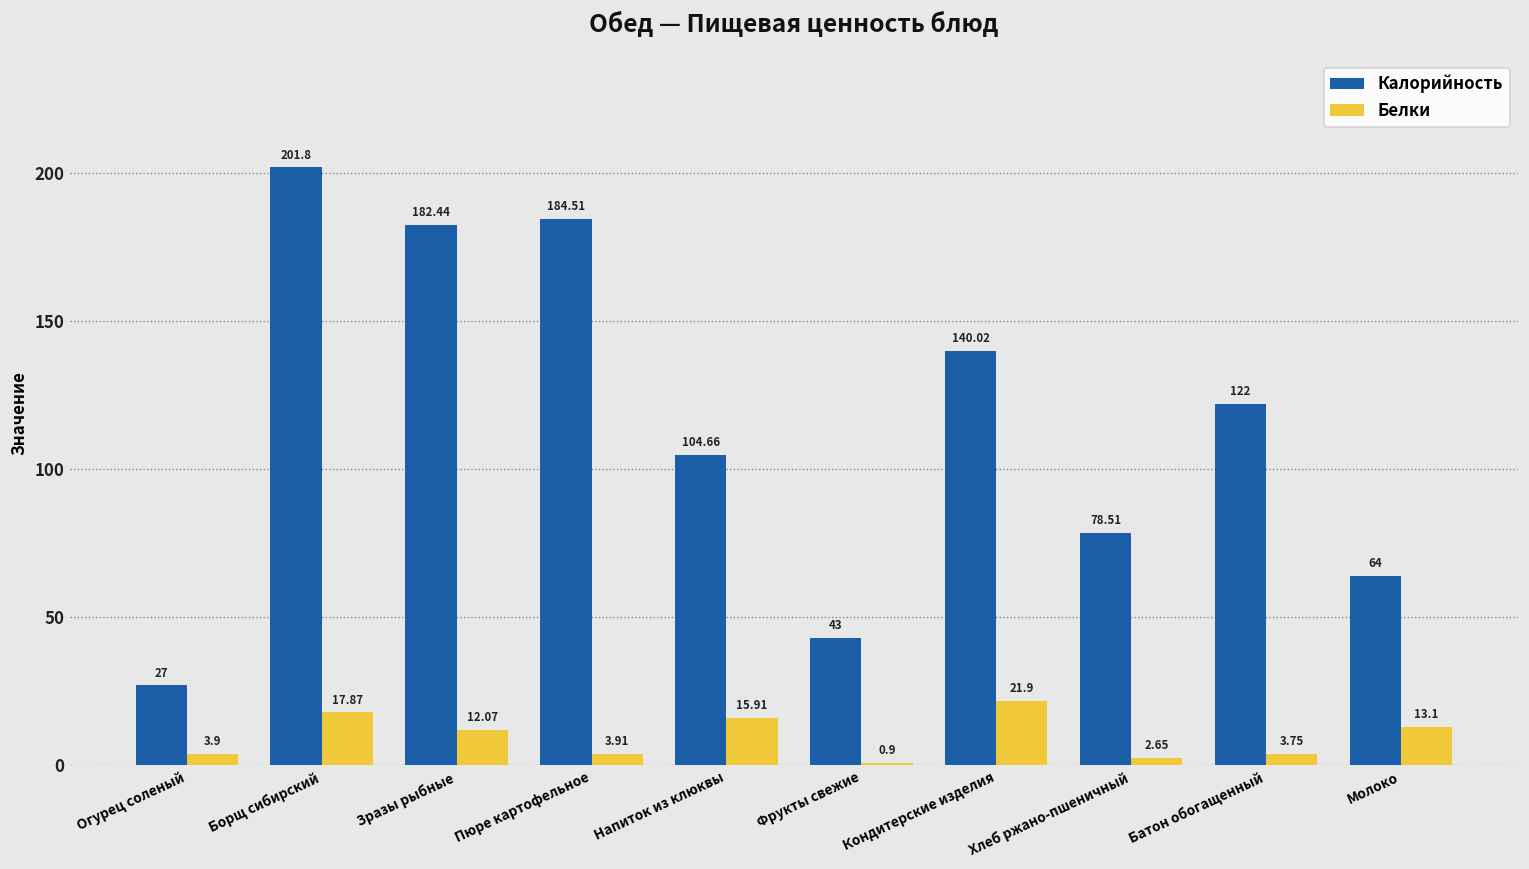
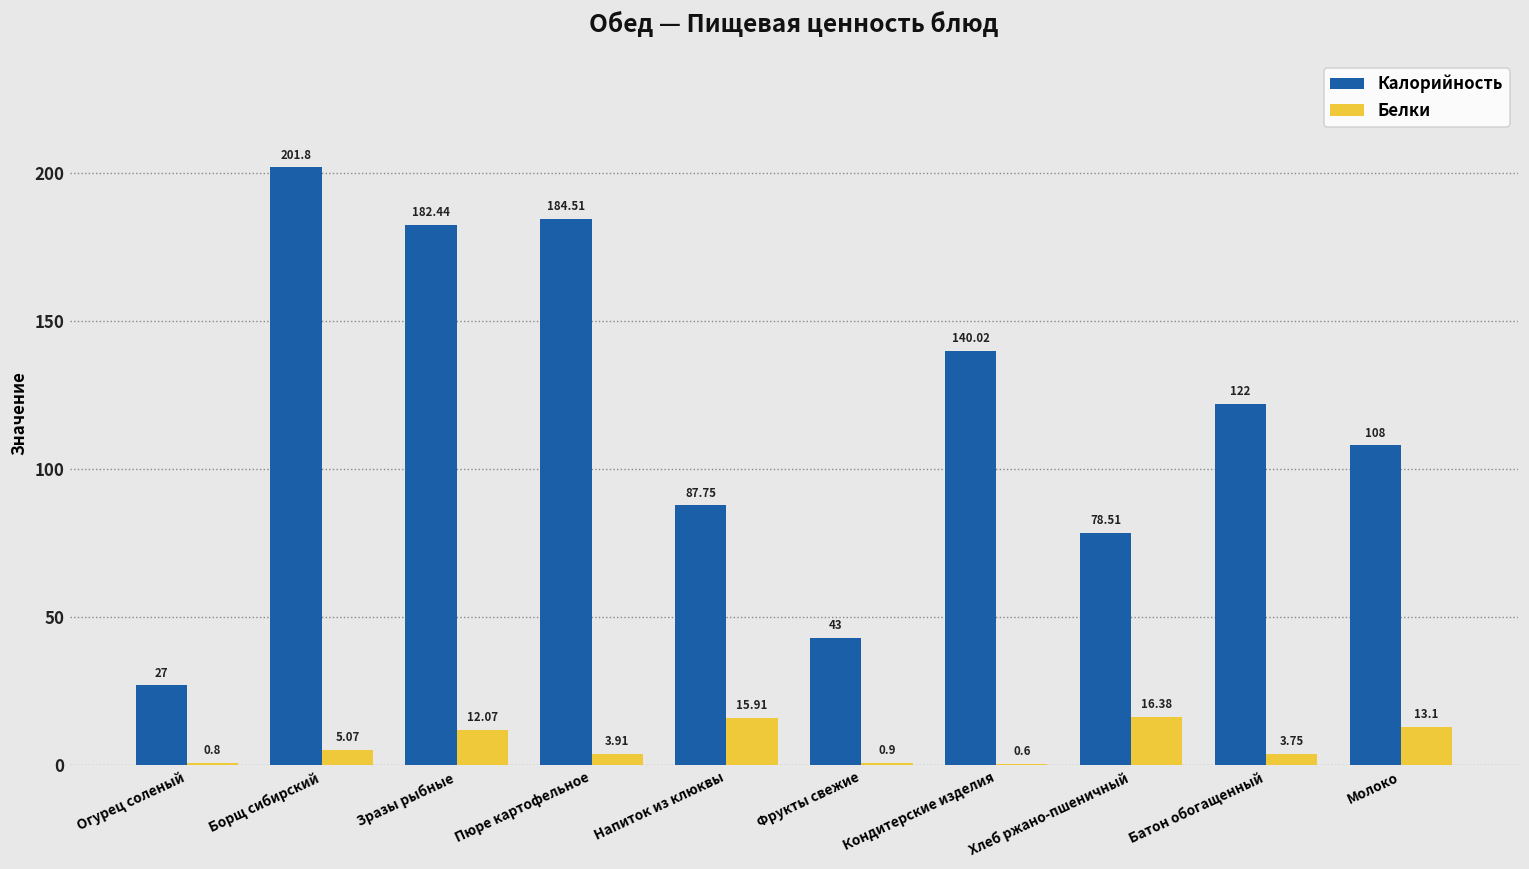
  {
    "Калорийность": {
      "Огурец соленый": 27,
      "Борщ сибирский": 201.8,
      "Зразы рыбные": 182.44,
      "Пюре картофельное": 184.51,
-     "Напиток из клюквы": 104.66,
+     "Напиток из клюквы": 87.75,
      "Фрукты свежие": 43,
      "Кондитерские изделия": 140.02,
      "Хлеб ржано-пшеничный": 78.51,
      "Батон обогащенный": 122,
-     "Молоко": 64
+     "Молоко": 108
    },
    "Белки": {
-     "Огурец соленый": 3.9,
-     "Борщ сибирский": 17.87,
+     "Огурец соленый": 0.8,
+     "Борщ сибирский": 5.07,
      "Зразы рыбные": 12.07,
      "Пюре картофельное": 3.91,
      "Напиток из клюквы": 15.91,
      "Фрукты свежие": 0.9,
-     "Кондитерские изделия": 21.9,
-     "Хлеб ржано-пшеничный": 2.65,
+     "Кондитерские изделия": 0.6,
+     "Хлеб ржано-пшеничный": 16.38,
      "Батон обогащенный": 3.75,
      "Молоко": 13.1
    }
  }
